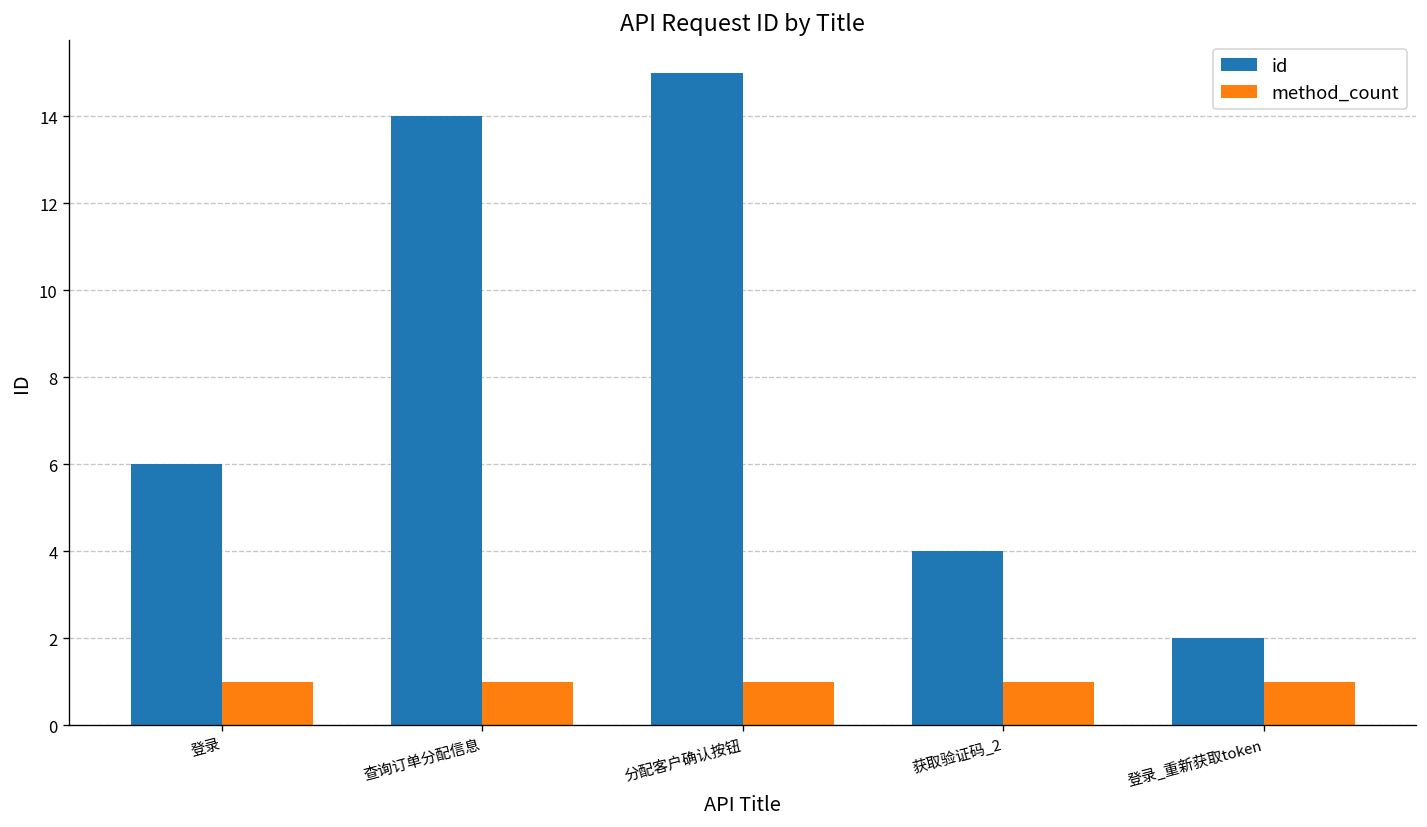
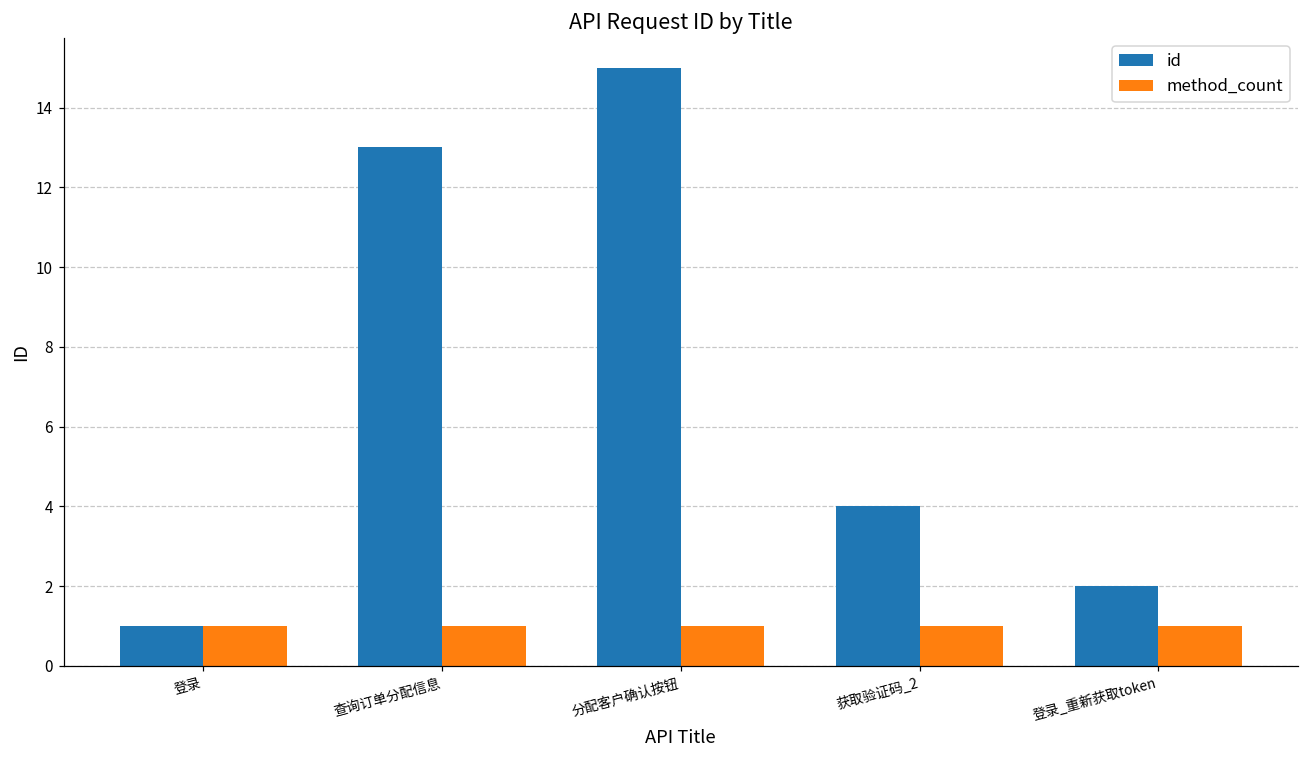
  {
    "id": {
-     "登录": 6,
-     "查询订单分配信息": 14,
+     "登录": 1,
+     "查询订单分配信息": 13,
      "分配客户确认按钮": 15,
      "获取验证码_2": 4,
      "登录_重新获取token": 2
    },
    "method_count": {
      "登录": 1,
      "查询订单分配信息": 1,
      "分配客户确认按钮": 1,
      "获取验证码_2": 1,
      "登录_重新获取token": 1
    }
  }
